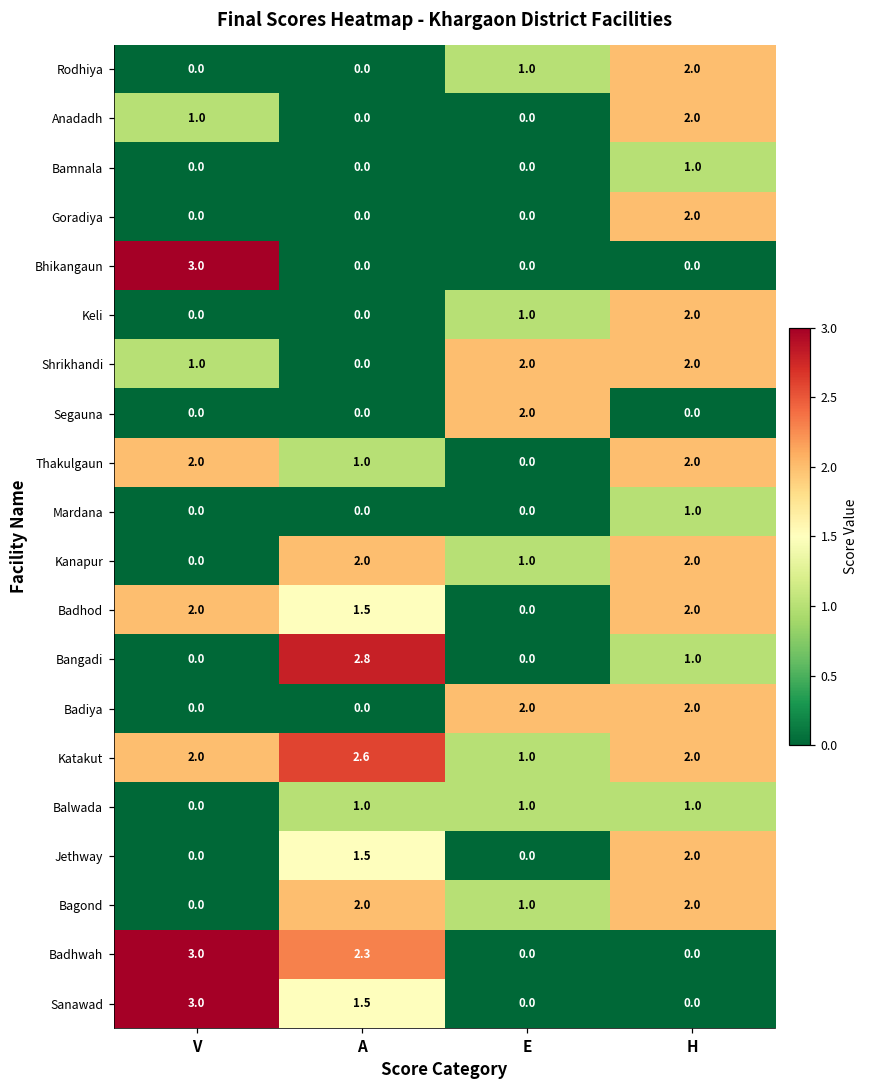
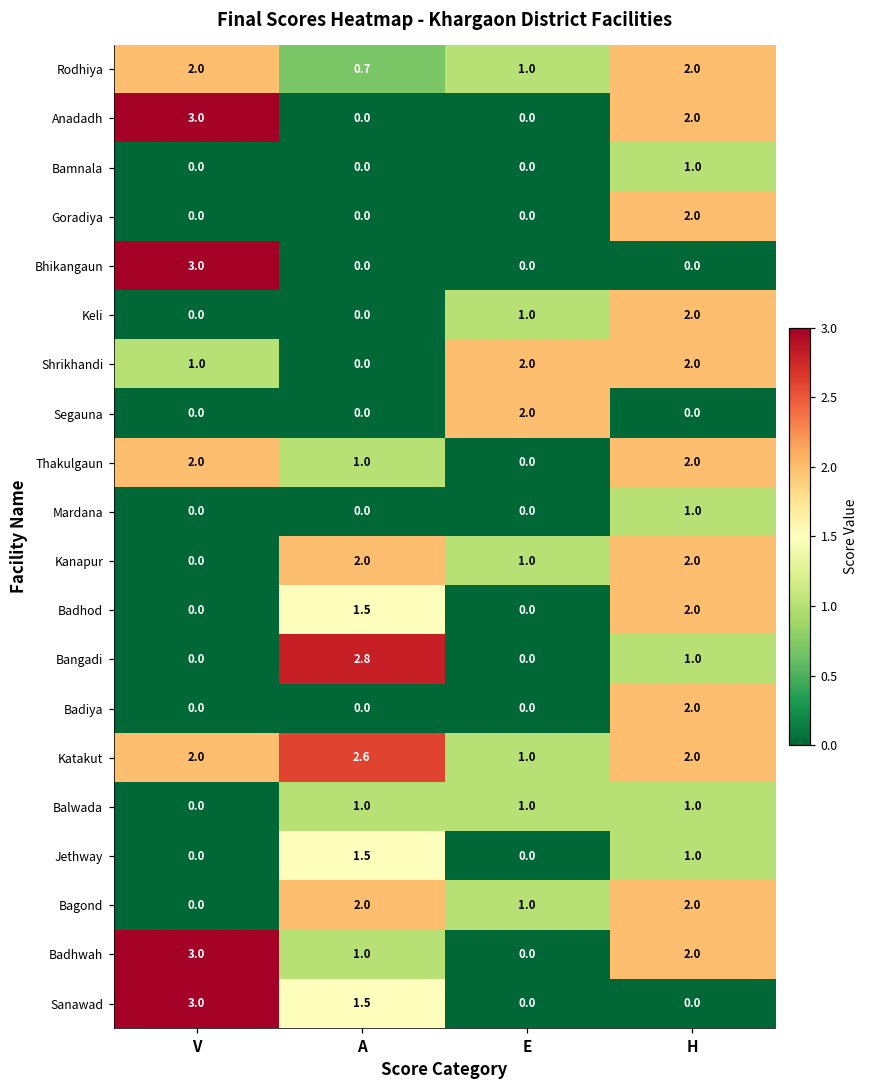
  {
    "Rodhiya": {
-     "V": 0.0,
-     "A": 0.0,
+     "V": 2.0,
+     "A": 0.7,
      "E": 1.0,
      "H": 2.0
    },
    "Anadadh": {
-     "V": 1.0,
+     "V": 3.0,
      "A": 0.0,
      "E": 0.0,
      "H": 2.0
    },
    "Bamnala": {
      "V": 0.0,
      "A": 0.0,
      "E": 0.0,
      "H": 1.0
    },
    "Goradiya": {
      "V": 0.0,
      "A": 0.0,
      "E": 0.0,
      "H": 2.0
    },
    "Bhikangaun": {
      "V": 3.0,
      "A": 0.0,
      "E": 0.0,
      "H": 0.0
    },
    "Keli": {
      "V": 0.0,
      "A": 0.0,
      "E": 1.0,
      "H": 2.0
    },
    "Shrikhandi": {
      "V": 1.0,
      "A": 0.0,
      "E": 2.0,
      "H": 2.0
    },
    "Segauna": {
      "V": 0.0,
      "A": 0.0,
      "E": 2.0,
      "H": 0.0
    },
    "Thakulgaun": {
      "V": 2.0,
      "A": 1.0,
      "E": 0.0,
      "H": 2.0
    },
    "Mardana": {
      "V": 0.0,
      "A": 0.0,
      "E": 0.0,
      "H": 1.0
    },
    "Kanapur": {
      "V": 0.0,
      "A": 2.0,
      "E": 1.0,
      "H": 2.0
    },
    "Badhod": {
-     "V": 2.0,
+     "V": 0.0,
      "A": 1.5,
      "E": 0.0,
      "H": 2.0
    },
    "Bangadi": {
      "V": 0.0,
      "A": 2.8,
      "E": 0.0,
      "H": 1.0
    },
    "Badiya": {
      "V": 0.0,
      "A": 0.0,
-     "E": 2.0,
+     "E": 0.0,
      "H": 2.0
    },
    "Katakut": {
      "V": 2.0,
      "A": 2.6,
      "E": 1.0,
      "H": 2.0
    },
    "Balwada": {
      "V": 0.0,
      "A": 1.0,
      "E": 1.0,
      "H": 1.0
    },
    "Jethway": {
      "V": 0.0,
      "A": 1.5,
      "E": 0.0,
-     "H": 2.0
+     "H": 1.0
    },
    "Bagond": {
      "V": 0.0,
      "A": 2.0,
      "E": 1.0,
      "H": 2.0
    },
    "Badhwah": {
      "V": 3.0,
-     "A": 2.3,
+     "A": 1.0,
      "E": 0.0,
-     "H": 0.0
+     "H": 2.0
    },
    "Sanawad": {
      "V": 3.0,
      "A": 1.5,
      "E": 0.0,
      "H": 0.0
    }
  }
